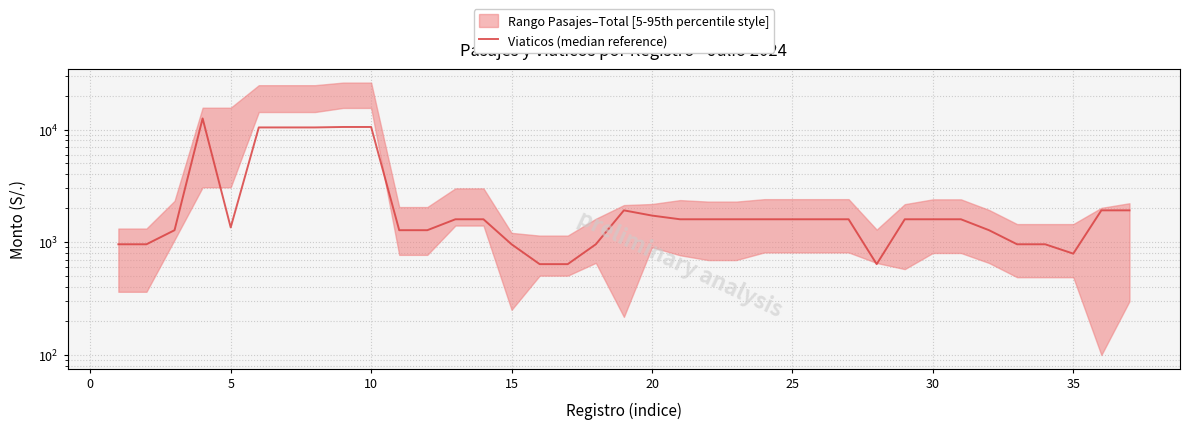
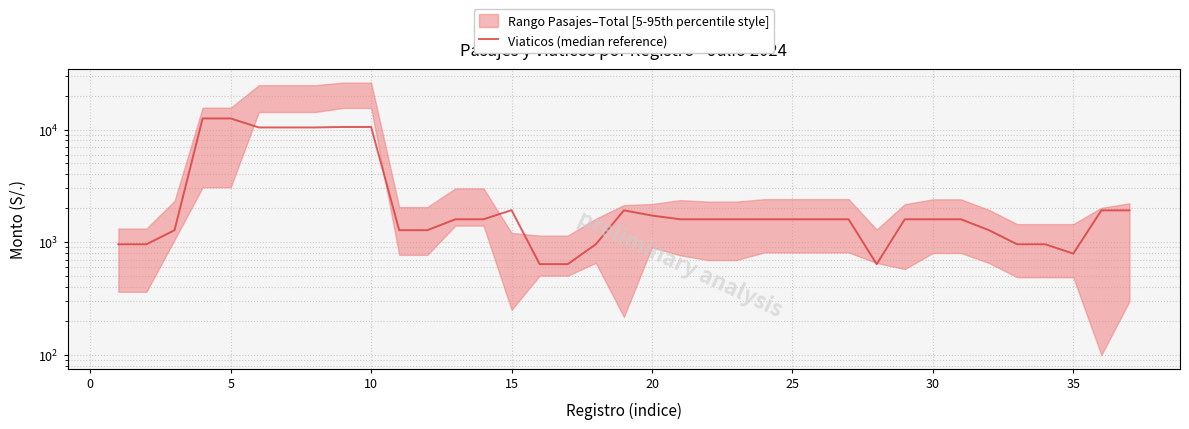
  {
    "Viaticos (median reference)": {
-     "5": 1400,
+     "5": 13000,
      "10": 11000,
-     "15": 1000,
+     "15": 1900,
      "20": 1700,
      "25": 1600,
      "30": 1600,
      "35": 800
    }
  }
